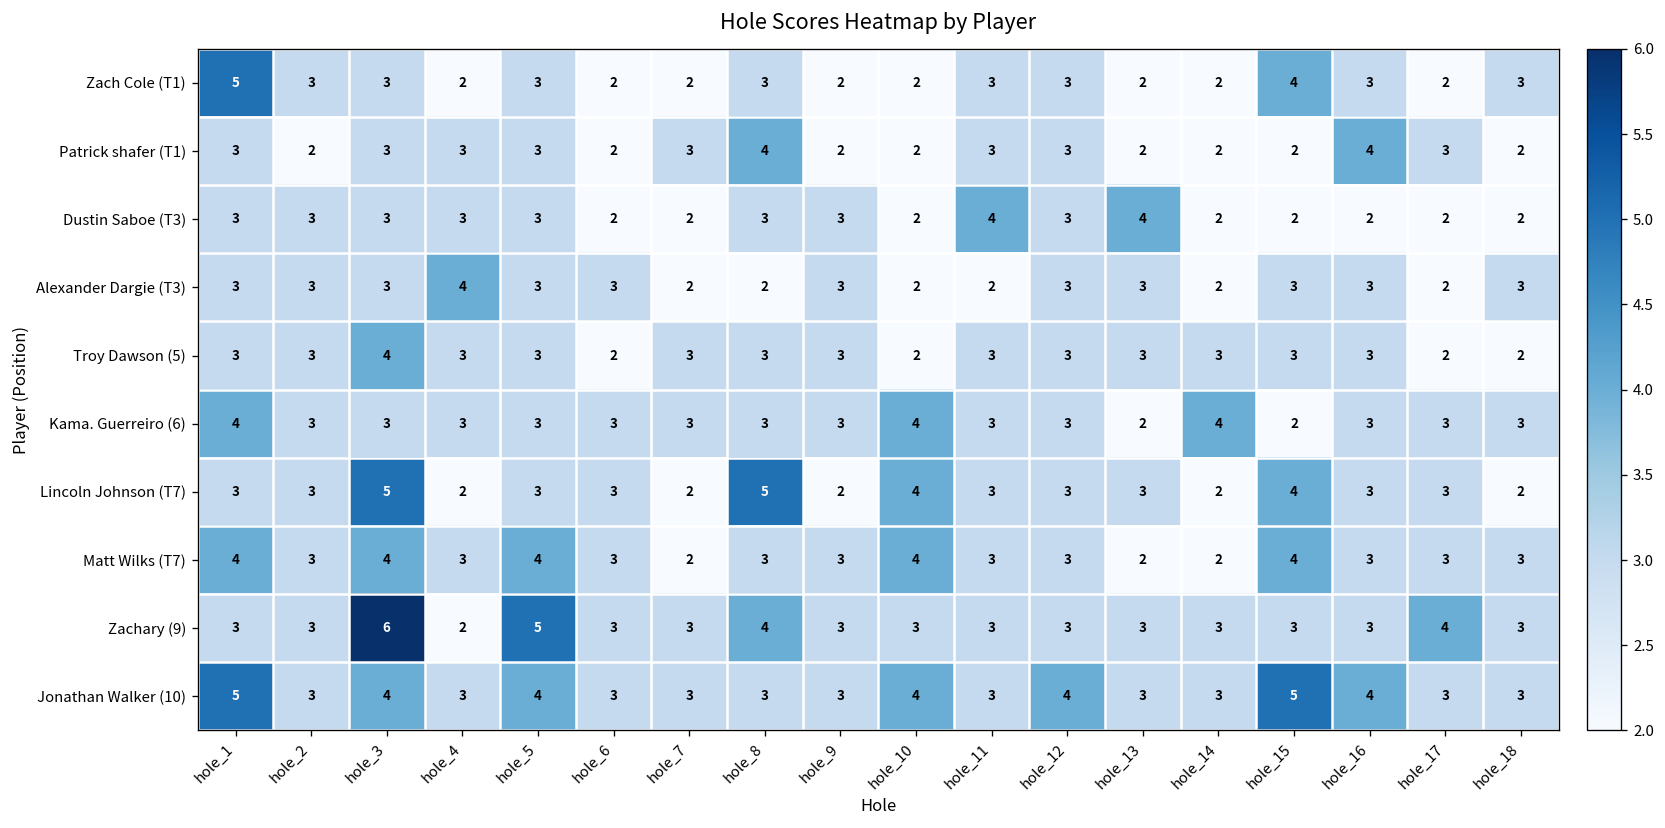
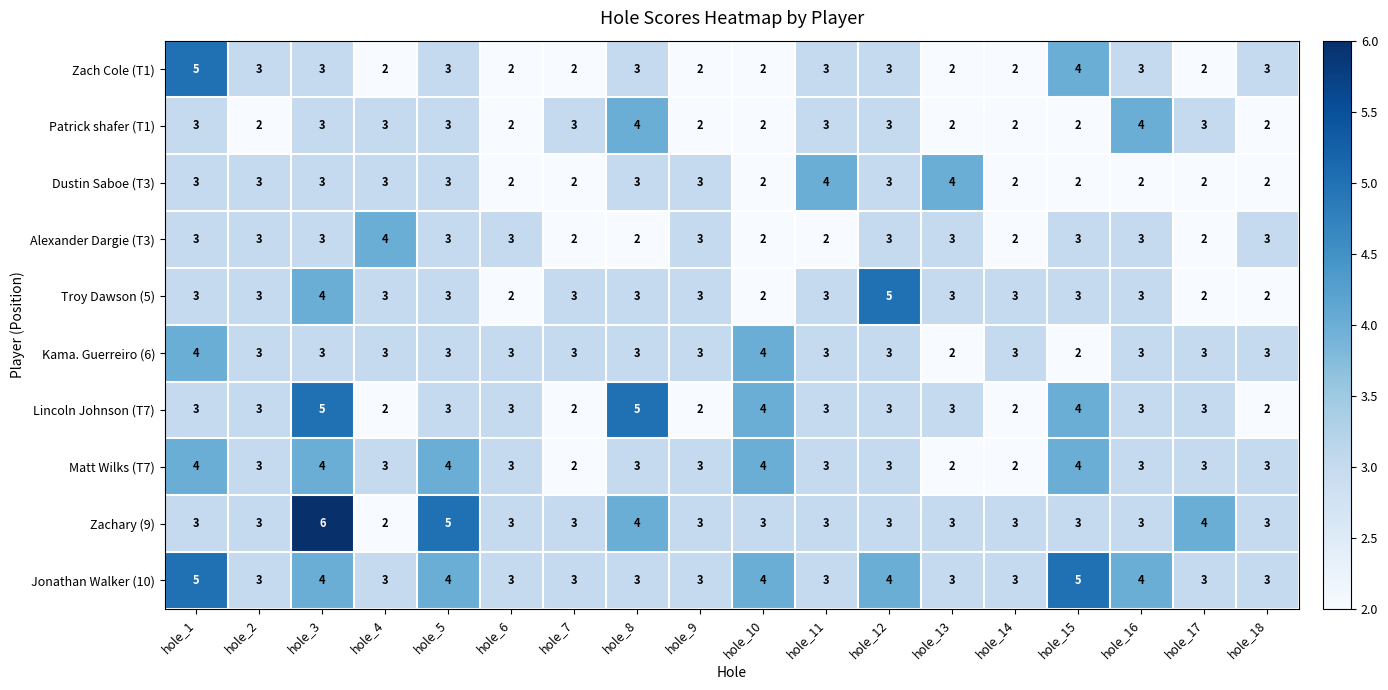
  {
    "Zach Cole (T1)": {
      "hole_1": 5,
      "hole_2": 3,
      "hole_3": 3,
      "hole_4": 2,
      "hole_5": 3,
      "hole_6": 2,
      "hole_7": 2,
      "hole_8": 3,
      "hole_9": 2,
      "hole_10": 2,
      "hole_11": 3,
      "hole_12": 3,
      "hole_13": 2,
      "hole_14": 2,
      "hole_15": 4,
      "hole_16": 3,
      "hole_17": 2,
      "hole_18": 3
    },
    "Patrick shafer (T1)": {
      "hole_1": 3,
      "hole_2": 2,
      "hole_3": 3,
      "hole_4": 3,
      "hole_5": 3,
      "hole_6": 2,
      "hole_7": 3,
      "hole_8": 4,
      "hole_9": 2,
      "hole_10": 2,
      "hole_11": 3,
      "hole_12": 3,
      "hole_13": 2,
      "hole_14": 2,
      "hole_15": 2,
      "hole_16": 4,
      "hole_17": 3,
      "hole_18": 2
    },
    "Dustin Saboe (T3)": {
      "hole_1": 3,
      "hole_2": 3,
      "hole_3": 3,
      "hole_4": 3,
      "hole_5": 3,
      "hole_6": 2,
      "hole_7": 2,
      "hole_8": 3,
      "hole_9": 3,
      "hole_10": 2,
      "hole_11": 4,
      "hole_12": 3,
      "hole_13": 4,
      "hole_14": 2,
      "hole_15": 2,
      "hole_16": 2,
      "hole_17": 2,
      "hole_18": 2
    },
    "Alexander Dargie (T3)": {
      "hole_1": 3,
      "hole_2": 3,
      "hole_3": 3,
      "hole_4": 4,
      "hole_5": 3,
      "hole_6": 3,
      "hole_7": 2,
      "hole_8": 2,
      "hole_9": 3,
      "hole_10": 2,
      "hole_11": 2,
      "hole_12": 3,
      "hole_13": 3,
      "hole_14": 2,
      "hole_15": 3,
      "hole_16": 3,
      "hole_17": 2,
      "hole_18": 3
    },
    "Troy Dawson (5)": {
      "hole_1": 3,
      "hole_2": 3,
      "hole_3": 4,
      "hole_4": 3,
      "hole_5": 3,
      "hole_6": 2,
      "hole_7": 3,
      "hole_8": 3,
      "hole_9": 3,
      "hole_10": 2,
      "hole_11": 3,
-     "hole_12": 3,
+     "hole_12": 5,
      "hole_13": 3,
      "hole_14": 3,
      "hole_15": 3,
      "hole_16": 3,
      "hole_17": 2,
      "hole_18": 2
    },
    "Kama. Guerreiro (6)": {
      "hole_1": 4,
      "hole_2": 3,
      "hole_3": 3,
      "hole_4": 3,
      "hole_5": 3,
      "hole_6": 3,
      "hole_7": 3,
      "hole_8": 3,
      "hole_9": 3,
      "hole_10": 4,
      "hole_11": 3,
      "hole_12": 3,
      "hole_13": 2,
-     "hole_14": 4,
+     "hole_14": 3,
      "hole_15": 2,
      "hole_16": 3,
      "hole_17": 3,
      "hole_18": 3
    },
    "Lincoln Johnson (T7)": {
      "hole_1": 3,
      "hole_2": 3,
      "hole_3": 5,
      "hole_4": 2,
      "hole_5": 3,
      "hole_6": 3,
      "hole_7": 2,
      "hole_8": 5,
      "hole_9": 2,
      "hole_10": 4,
      "hole_11": 3,
      "hole_12": 3,
      "hole_13": 3,
      "hole_14": 2,
      "hole_15": 4,
      "hole_16": 3,
      "hole_17": 3,
      "hole_18": 2
    },
    "Matt Wilks (T7)": {
      "hole_1": 4,
      "hole_2": 3,
      "hole_3": 4,
      "hole_4": 3,
      "hole_5": 4,
      "hole_6": 3,
      "hole_7": 2,
      "hole_8": 3,
      "hole_9": 3,
      "hole_10": 4,
      "hole_11": 3,
      "hole_12": 3,
      "hole_13": 2,
      "hole_14": 2,
      "hole_15": 4,
      "hole_16": 3,
      "hole_17": 3,
      "hole_18": 3
    },
    "Zachary (9)": {
      "hole_1": 3,
      "hole_2": 3,
      "hole_3": 6,
      "hole_4": 2,
      "hole_5": 5,
      "hole_6": 3,
      "hole_7": 3,
      "hole_8": 4,
      "hole_9": 3,
      "hole_10": 3,
      "hole_11": 3,
      "hole_12": 3,
      "hole_13": 3,
      "hole_14": 3,
      "hole_15": 3,
      "hole_16": 3,
      "hole_17": 4,
      "hole_18": 3
    },
    "Jonathan Walker (10)": {
      "hole_1": 5,
      "hole_2": 3,
      "hole_3": 4,
      "hole_4": 3,
      "hole_5": 4,
      "hole_6": 3,
      "hole_7": 3,
      "hole_8": 3,
      "hole_9": 3,
      "hole_10": 4,
      "hole_11": 3,
      "hole_12": 4,
      "hole_13": 3,
      "hole_14": 3,
      "hole_15": 5,
      "hole_16": 4,
      "hole_17": 3,
      "hole_18": 3
    }
  }
